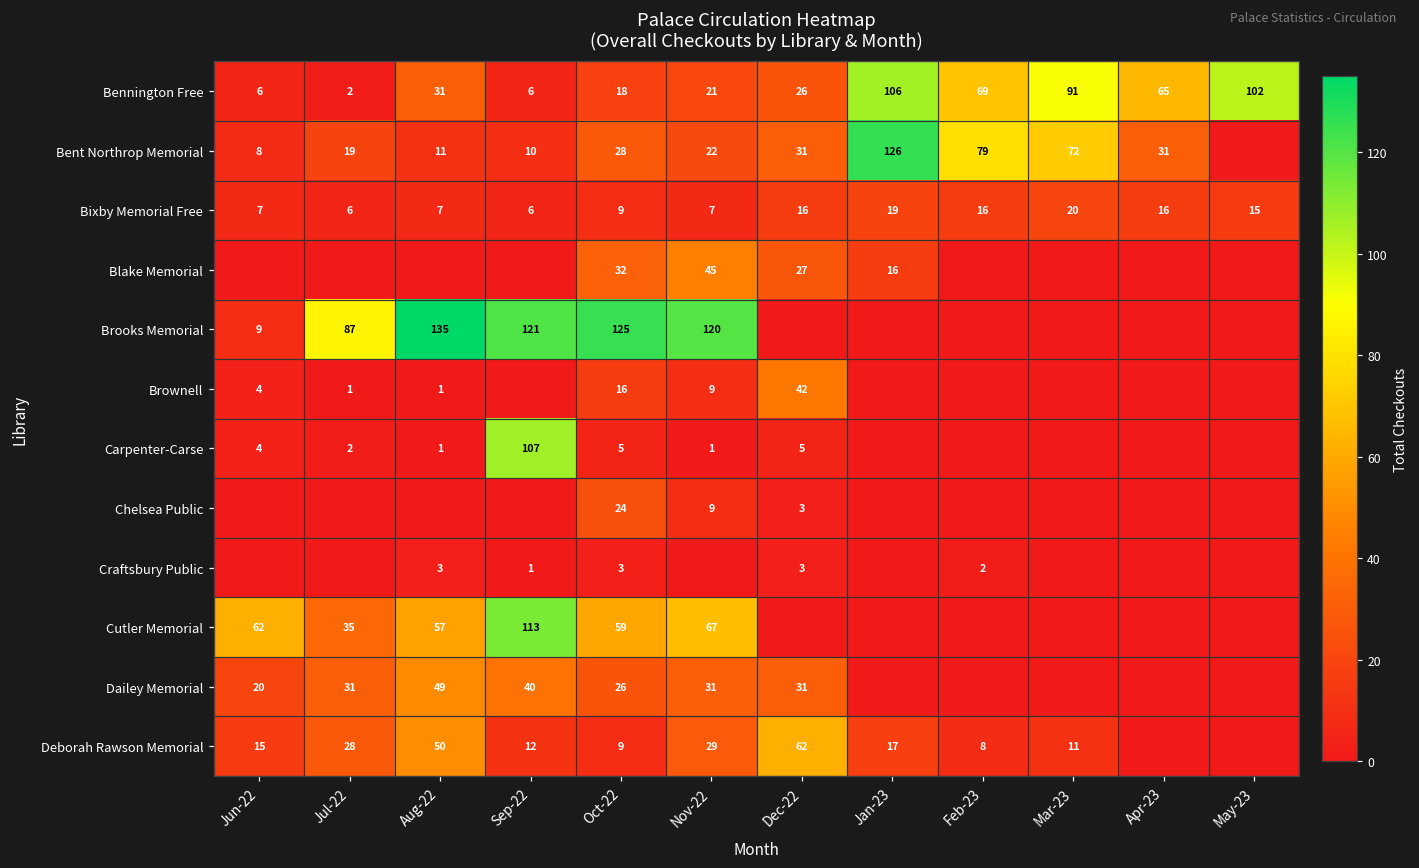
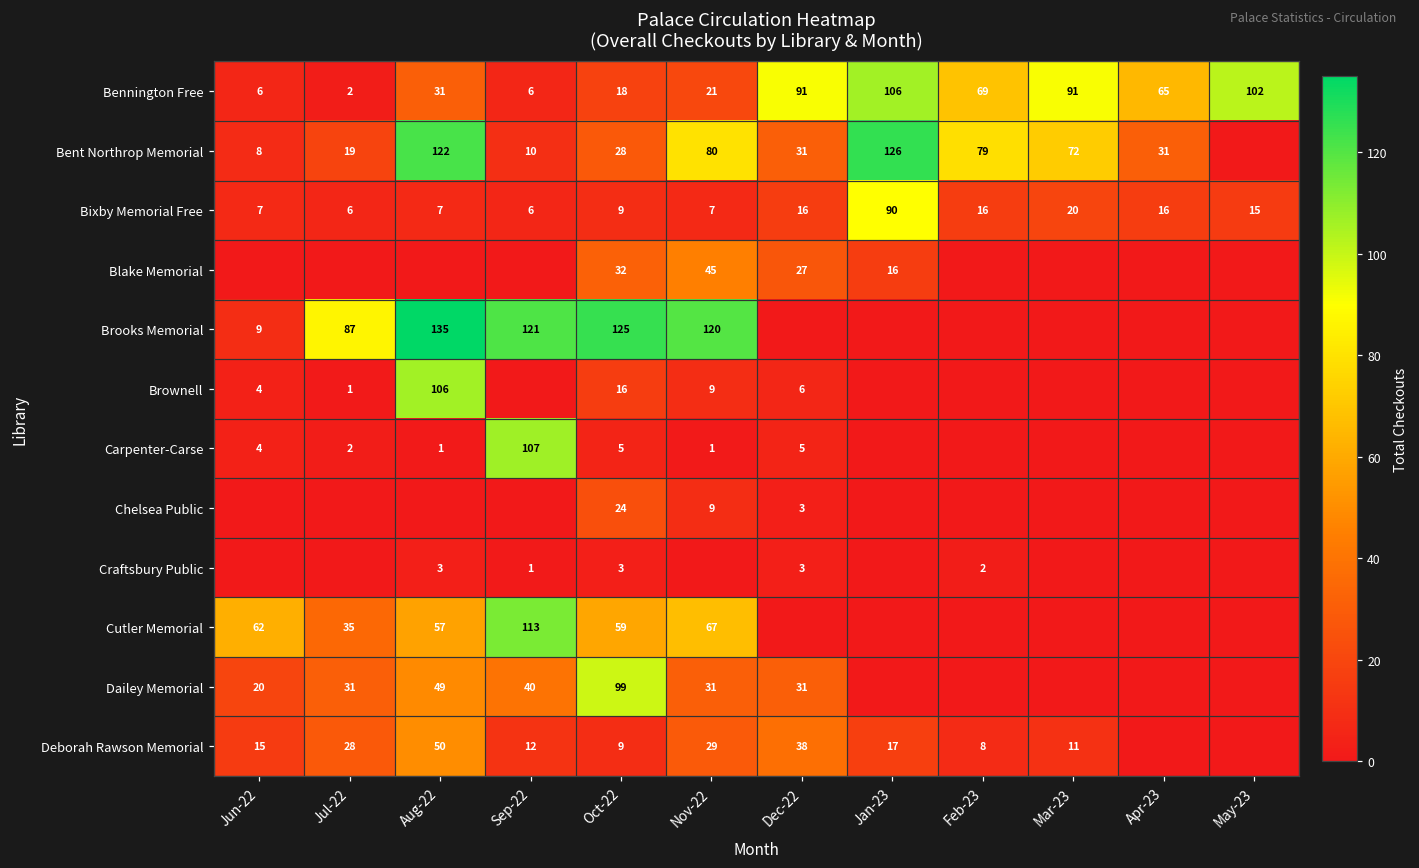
  {
    "Bennington Free": {
      "Jun-22": 6,
      "Jul-22": 2,
      "Aug-22": 31,
      "Sep-22": 6,
      "Oct-22": 18,
      "Nov-22": 21,
-     "Dec-22": 26,
+     "Dec-22": 91,
      "Jan-23": 106,
      "Feb-23": 69,
      "Mar-23": 91,
      "Apr-23": 65,
      "May-23": 102
    },
    "Bent Northrop Memorial": {
      "Jun-22": 8,
      "Jul-22": 19,
-     "Aug-22": 11,
+     "Aug-22": 122,
      "Sep-22": 10,
      "Oct-22": 28,
-     "Nov-22": 22,
+     "Nov-22": 80,
      "Dec-22": 31,
      "Jan-23": 126,
      "Feb-23": 79,
      "Mar-23": 72,
      "Apr-23": 31
    },
    "Bixby Memorial Free": {
      "Jun-22": 7,
      "Jul-22": 6,
      "Aug-22": 7,
      "Sep-22": 6,
      "Oct-22": 9,
      "Nov-22": 7,
      "Dec-22": 16,
-     "Jan-23": 19,
+     "Jan-23": 90,
      "Feb-23": 16,
      "Mar-23": 20,
      "Apr-23": 16,
      "May-23": 15
    },
    "Blake Memorial": {
      "Oct-22": 32,
      "Nov-22": 45,
      "Dec-22": 27,
      "Jan-23": 16
    },
    "Brooks Memorial": {
      "Jun-22": 9,
      "Jul-22": 87,
      "Aug-22": 135,
      "Sep-22": 121,
      "Oct-22": 125,
      "Nov-22": 120
    },
    "Brownell": {
      "Jun-22": 4,
      "Jul-22": 1,
-     "Aug-22": 1,
+     "Aug-22": 106,
      "Oct-22": 16,
      "Nov-22": 9,
-     "Dec-22": 42
+     "Dec-22": 6
    },
    "Carpenter-Carse": {
      "Jun-22": 4,
      "Jul-22": 2,
      "Aug-22": 1,
      "Sep-22": 107,
      "Oct-22": 5,
      "Nov-22": 1,
      "Dec-22": 5
    },
    "Chelsea Public": {
      "Oct-22": 24,
      "Nov-22": 9,
      "Dec-22": 3
    },
    "Craftsbury Public": {
      "Aug-22": 3,
      "Sep-22": 1,
      "Oct-22": 3,
      "Dec-22": 3,
      "Feb-23": 2
    },
    "Cutler Memorial": {
      "Jun-22": 62,
      "Jul-22": 35,
      "Aug-22": 57,
      "Sep-22": 113,
      "Oct-22": 59,
      "Nov-22": 67
    },
    "Dailey Memorial": {
      "Jun-22": 20,
      "Jul-22": 31,
      "Aug-22": 49,
      "Sep-22": 40,
-     "Oct-22": 26,
+     "Oct-22": 99,
      "Nov-22": 31,
      "Dec-22": 31
    },
    "Deborah Rawson Memorial": {
      "Jun-22": 15,
      "Jul-22": 28,
      "Aug-22": 50,
      "Sep-22": 12,
      "Oct-22": 9,
      "Nov-22": 29,
-     "Dec-22": 62,
+     "Dec-22": 38,
      "Jan-23": 17,
      "Feb-23": 8,
      "Mar-23": 11
    }
  }
